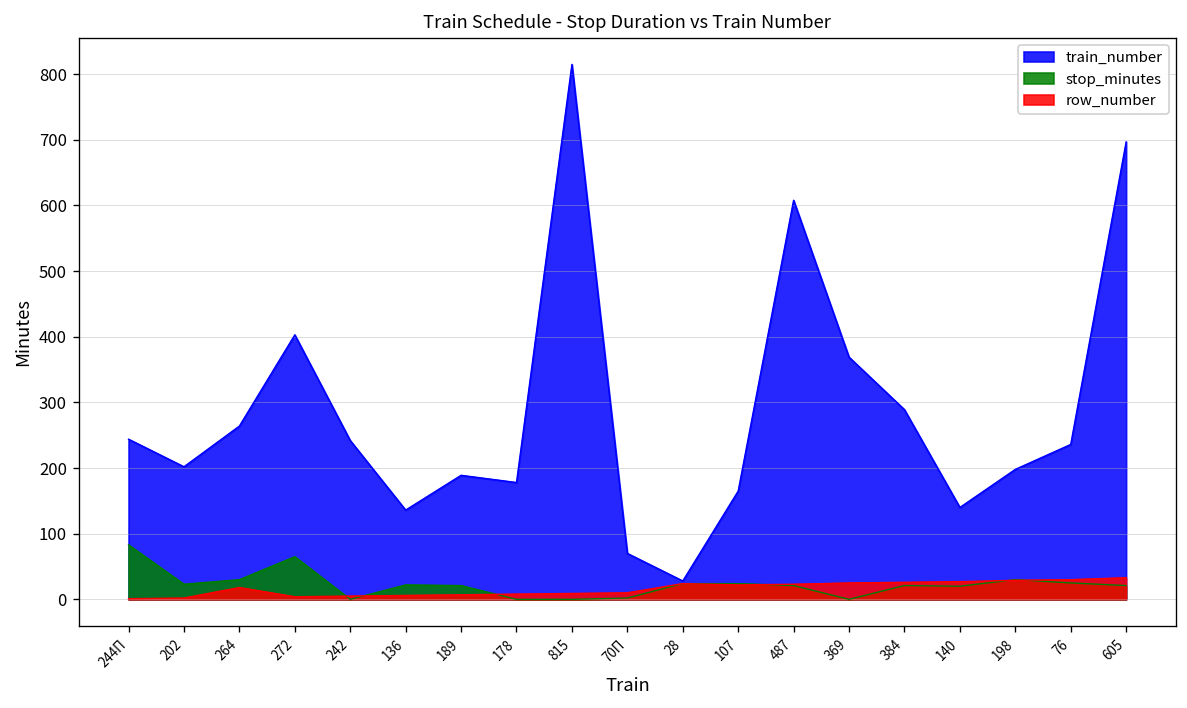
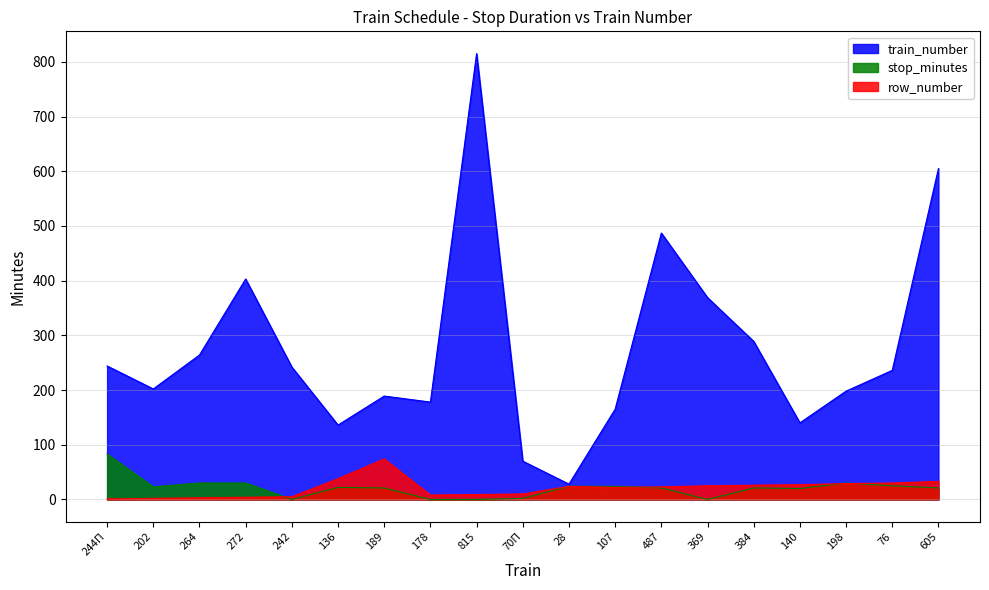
  {
    "train_number": {
      "244П": 240,
      "202": 200,
      "264": 260,
      "272": 400,
      "242": 240,
      "136": 140,
      "189": 190,
      "178": 180,
      "815": 820,
      "70П": 70,
      "107": 170,
-     "487": 610,
+     "487": 490,
      "369": 370,
      "384": 290,
      "140": 140,
      "198": 200,
      "76": 240,
-     "605": 700
+     "605": 610
    },
    "stop_minutes": {
      "244П": 80,
      "202": 20,
      "264": 30,
-     "272": 70,
+     "272": 30,
      "242": 0,
      "136": 20,
      "189": 20,
      "178": 0,
      "815": 0,
      "70П": 0,
      "369": 0,
      "384": 20,
      "140": 20,
      "76": 30,
      "605": 20
    },
    "row_number": {
      "244П": 0,
      "202": 0,
-     "264": 20,
+     "264": 0,
      "272": 0,
      "242": 10,
-     "136": 10,
-     "189": 10,
+     "136": 40,
+     "189": 70,
      "178": 10,
      "815": 10,
      "70П": 10,
      "369": 30,
      "384": 30,
      "140": 30,
      "76": 30,
      "605": 30
    }
  }
